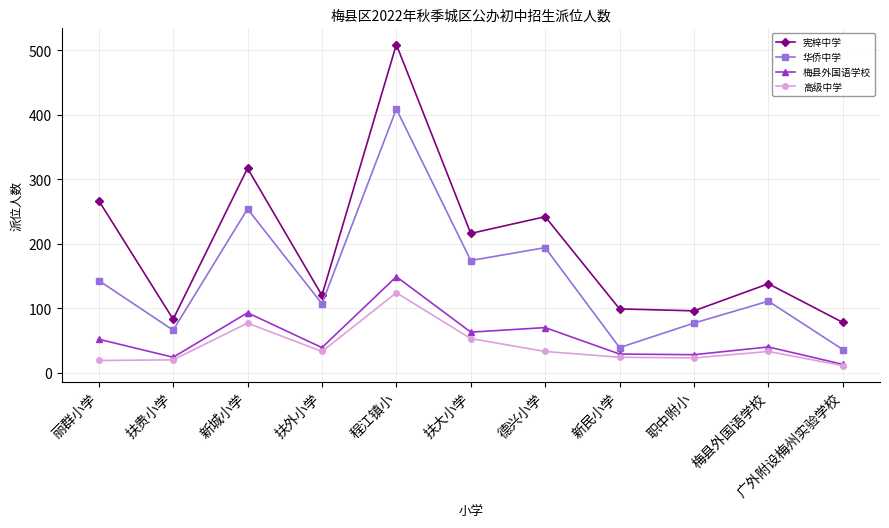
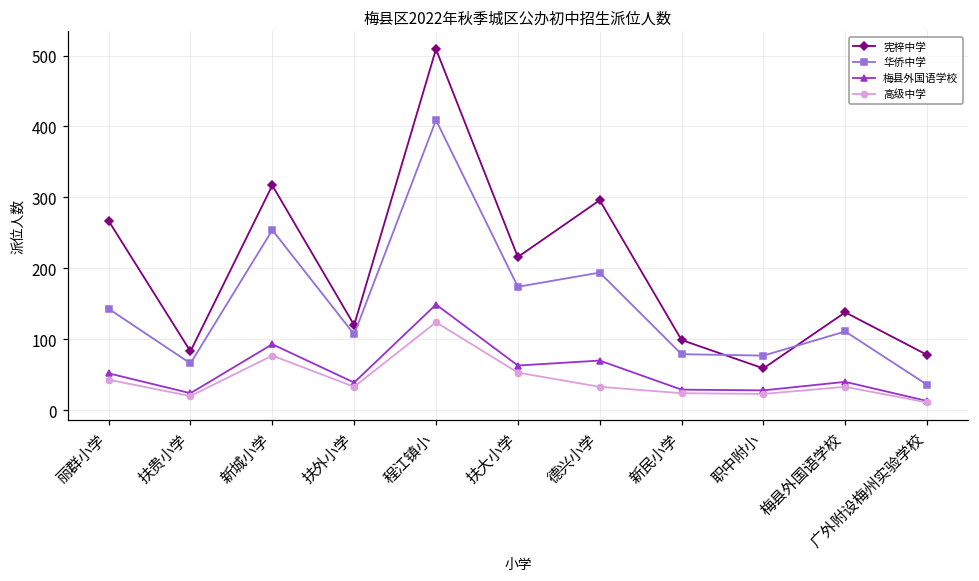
  {
    "宪梓中学": {
      "丽群小学": 270,
      "扶贵小学": 80,
      "新城小学": 320,
      "扶外小学": 120,
      "程江镇小": 510,
      "扶大小学": 220,
-     "德兴小学": 240,
+     "德兴小学": 300,
      "新民小学": 100,
-     "职中附小": 100,
+     "职中附小": 60,
      "梅县外国语学校": 140,
      "广外附设梅州实验学校": 80
    },
    "华侨中学": {
      "丽群小学": 140,
      "扶贵小学": 70,
      "新城小学": 250,
      "扶外小学": 110,
      "程江镇小": 410,
      "扶大小学": 170,
      "德兴小学": 190,
-     "新民小学": 40,
+     "新民小学": 80,
      "职中附小": 80,
      "梅县外国语学校": 110,
      "广外附设梅州实验学校": 40
    },
    "梅县外国语学校": {
      "丽群小学": 50,
      "新城小学": 90,
      "扶外小学": 40,
      "程江镇小": 150,
      "扶大小学": 60,
      "德兴小学": 70,
      "新民小学": 30,
      "职中附小": 30,
      "梅县外国语学校": 40
    },
    "高级中学": {
-     "丽群小学": 20,
+     "丽群小学": 40,
      "新城小学": 80,
      "扶外小学": 30,
      "程江镇小": 120,
      "扶大小学": 50,
      "德兴小学": 30,
      "新民小学": 20,
      "职中附小": 20,
      "梅县外国语学校": 30
    }
  }
